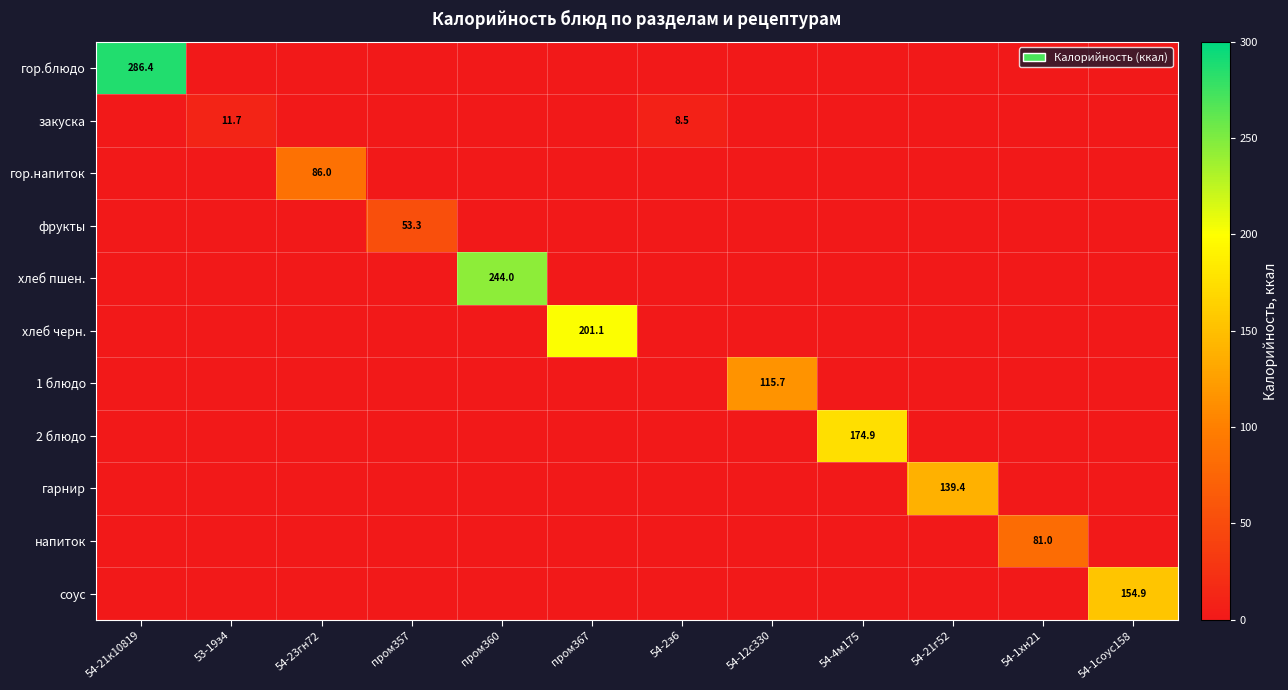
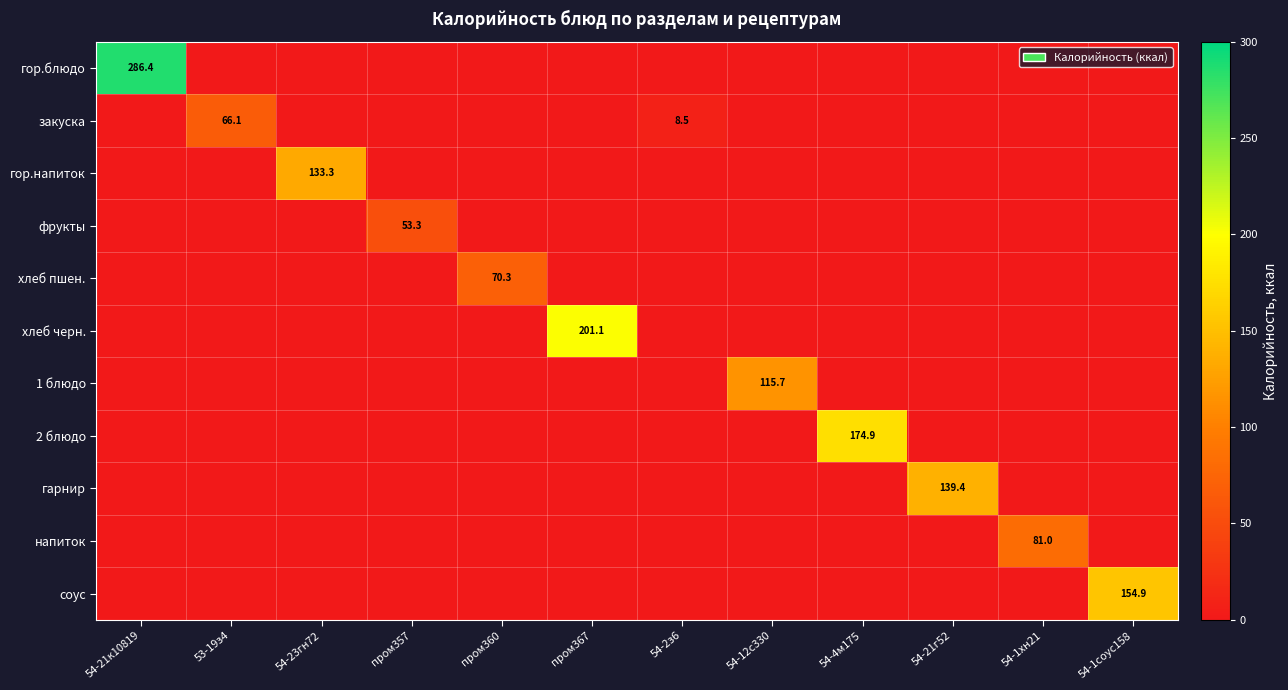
  {
    "гор.блюдо": {
      "54-21к10819": 286.4
    },
    "закуска": {
-     "53-19з4": 11.7,
+     "53-19з4": 66.1,
      "54-2з6": 8.5
    },
    "гор.напиток": {
-     "54-23гн72": 86.0
+     "54-23гн72": 133.3
    },
    "фрукты": {
      "пром357": 53.3
    },
    "хлеб пшен.": {
-     "пром360": 244.0
+     "пром360": 70.3
    },
    "хлеб черн.": {
      "пром367": 201.1
    },
    "1 блюдо": {
      "54-12с330": 115.7
    },
    "2 блюдо": {
      "54-4м175": 174.9
    },
    "гарнир": {
      "54-21г52": 139.4
    },
    "напиток": {
      "54-1хн21": 81.0
    },
    "соус": {
      "54-1соус158": 154.9
    }
  }
